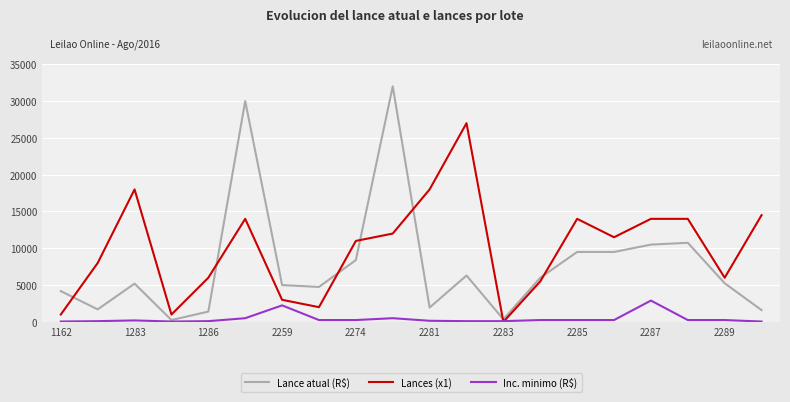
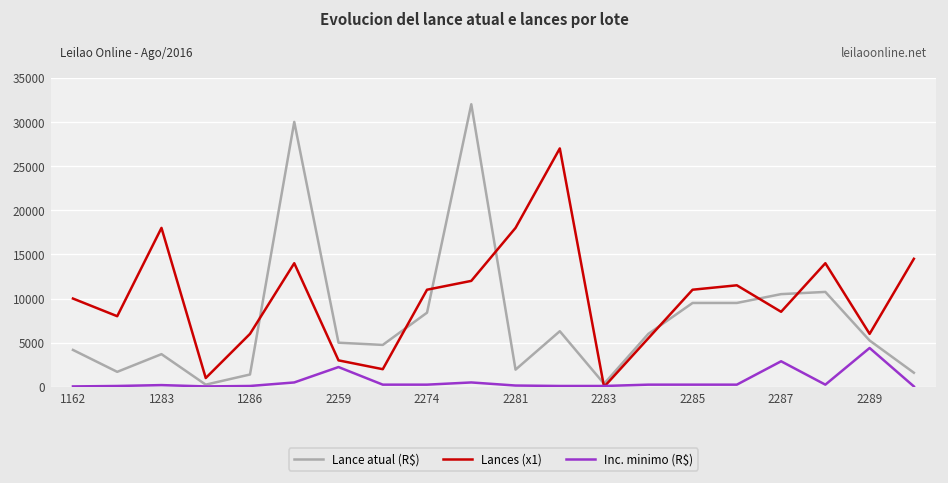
  {
    "Lance atual (R$)": {
      "1162": 4000,
-     "1283": 5000,
+     "1283": 4000,
      "1286": 1000,
      "2259": 5000,
      "2274": 8000,
      "2281": 2000,
      "2285": 10000,
      "2287": 11000,
      "2289": 5000
    },
    "Lances (x1)": {
-     "1162": 1000,
+     "1162": 10000,
      "1283": 18000,
      "1286": 6000,
      "2259": 3000,
      "2274": 11000,
      "2281": 18000,
-     "2285": 14000,
-     "2287": 14000,
+     "2285": 11000,
+     "2287": 9000,
      "2289": 6000
    },
    "Inc. minimo (R$)": {
      "1162": 0,
      "1283": 0,
      "1286": 0,
      "2259": 2000,
      "2274": 0,
      "2281": 0,
      "2285": 0,
      "2287": 3000,
-     "2289": 0
+     "2289": 4000
    }
  }
